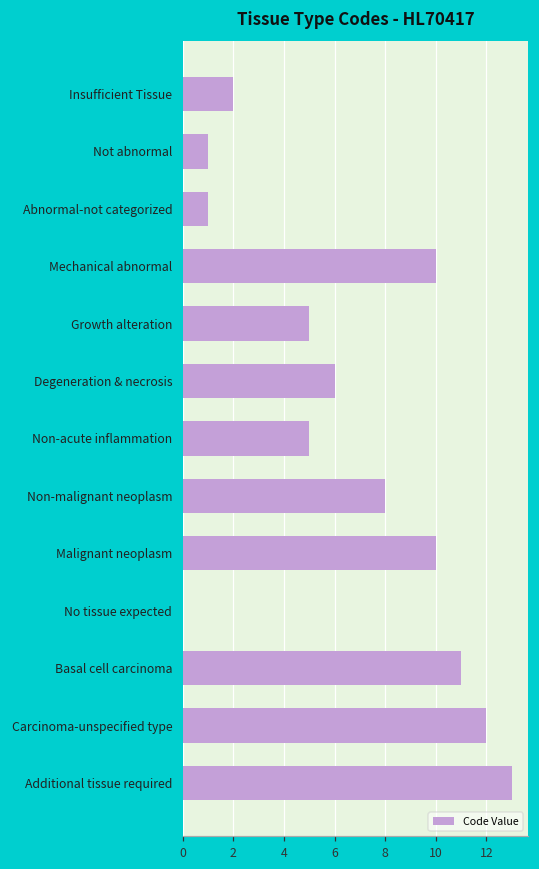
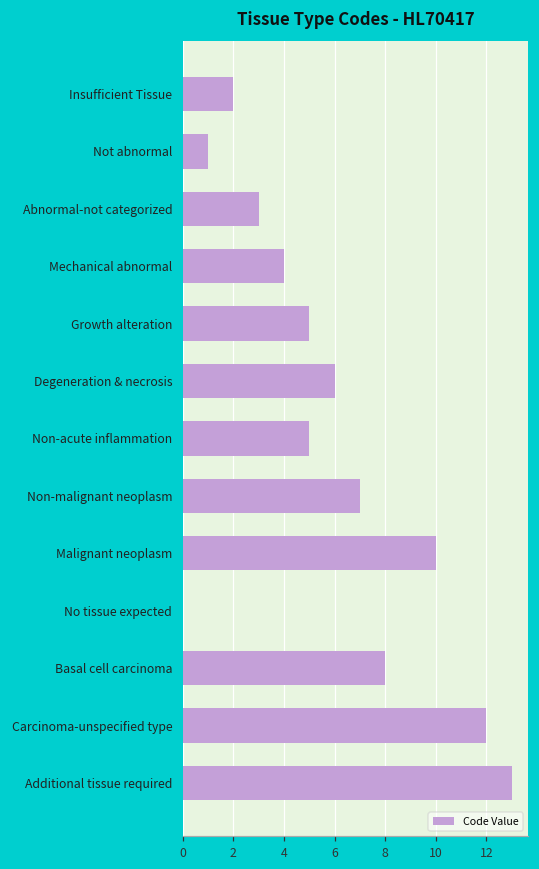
  {
    "Insufficient Tissue": 2,
    "Not abnormal": 1,
-   "Abnormal-not categorized": 1,
-   "Mechanical abnormal": 10,
+   "Abnormal-not categorized": 3,
+   "Mechanical abnormal": 4,
    "Growth alteration": 5,
    "Degeneration & necrosis": 6,
    "Non-acute inflammation": 5,
-   "Non-malignant neoplasm": 8,
+   "Non-malignant neoplasm": 7,
    "Malignant neoplasm": 10,
    "No tissue expected": 0,
-   "Basal cell carcinoma": 11,
+   "Basal cell carcinoma": 8,
    "Carcinoma-unspecified type": 12,
    "Additional tissue required": 13
  }
